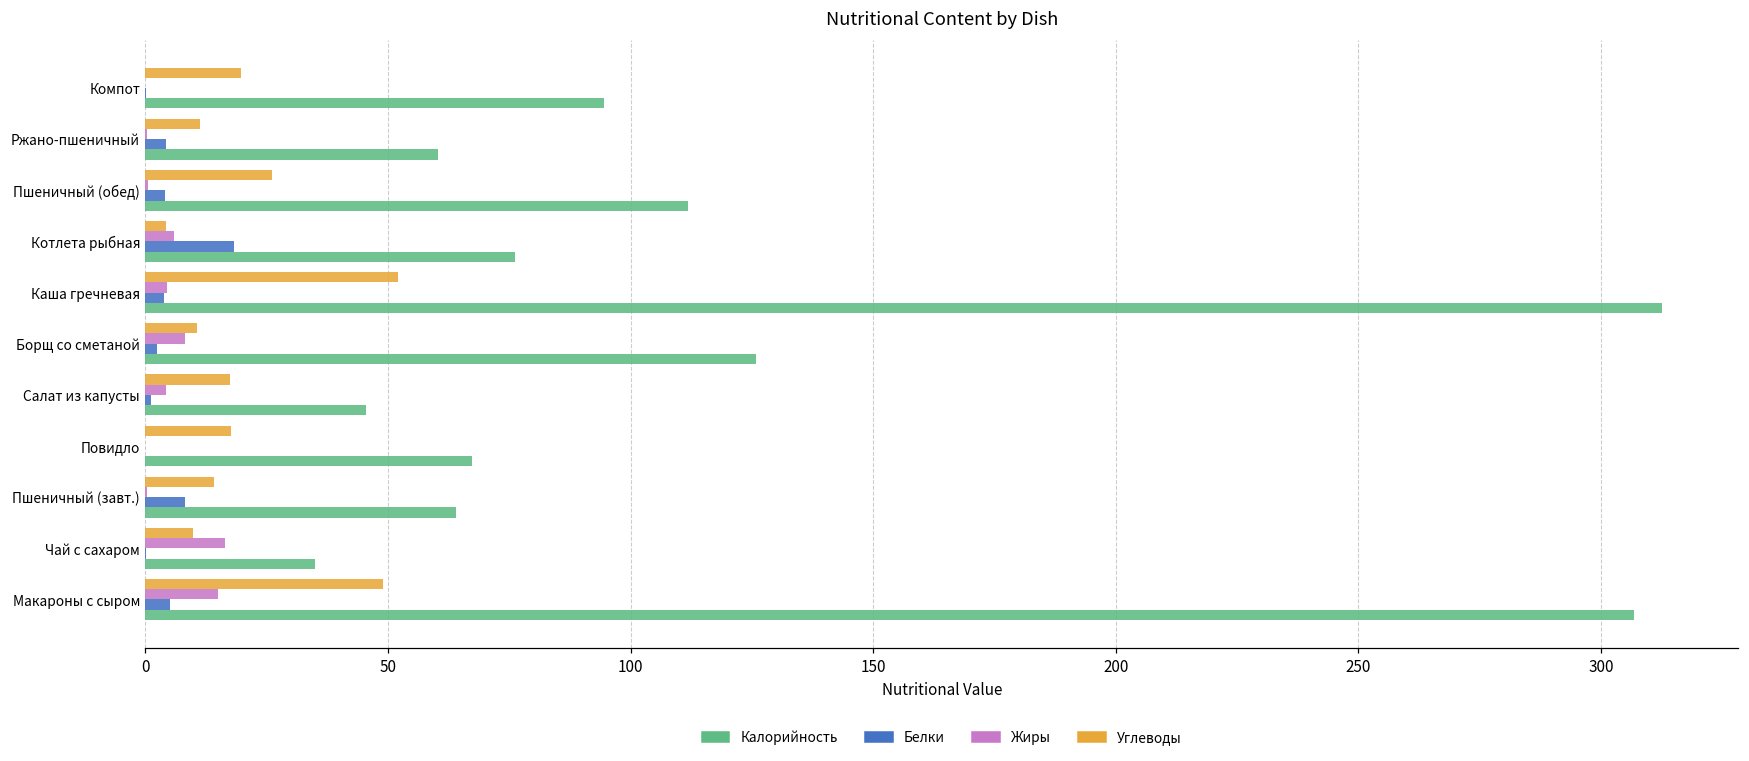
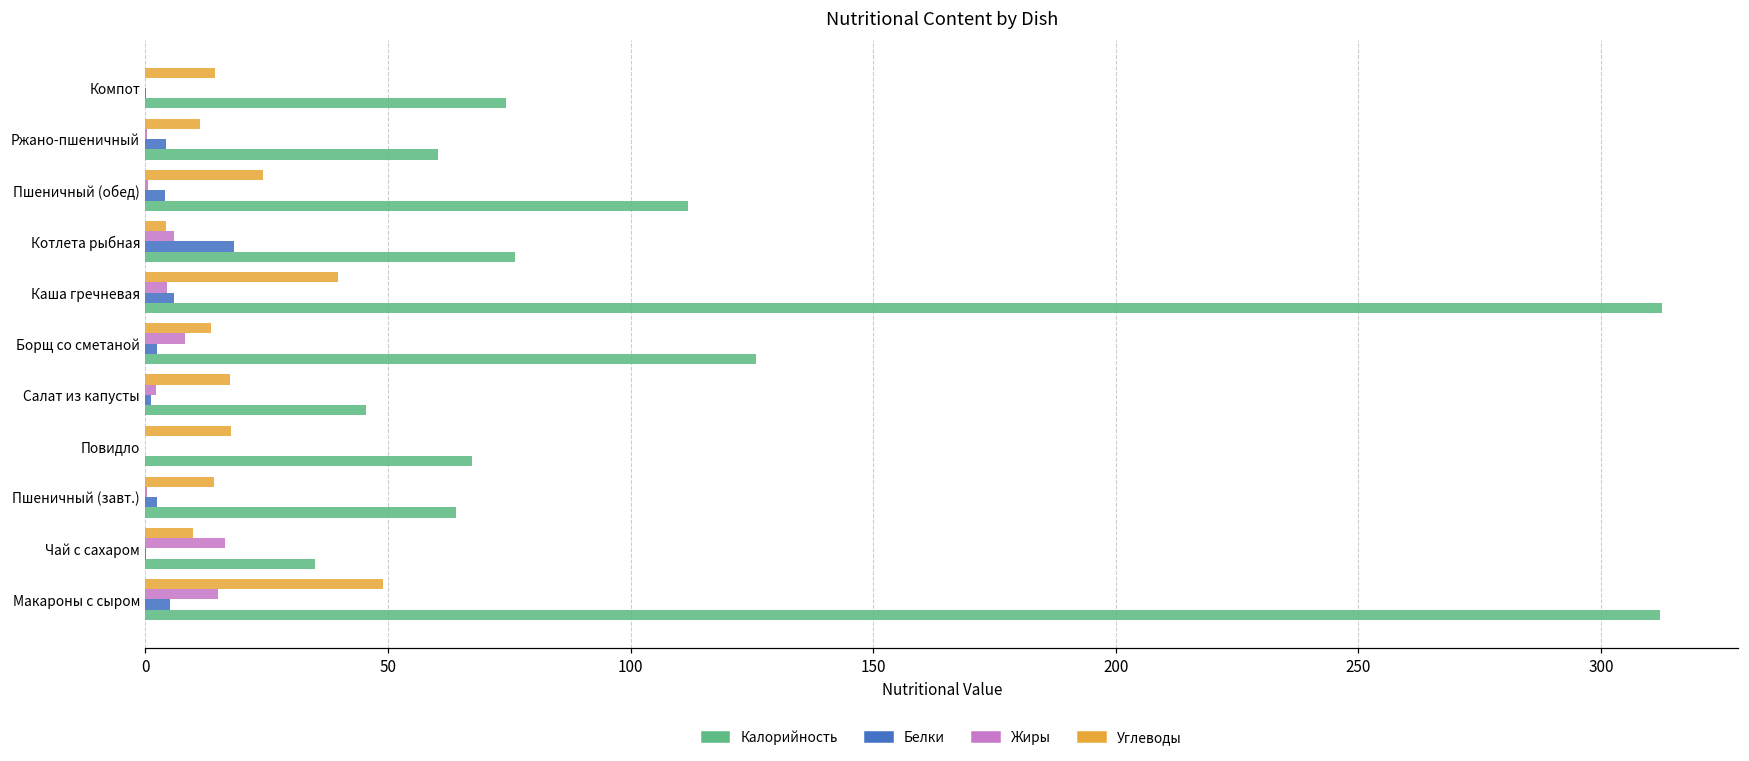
  {
    "Калорийность": {
-     "Компот": 95,
+     "Компот": 74,
      "Ржано-пшеничный": 60,
      "Пшеничный (обед)": 112,
      "Котлета рыбная": 76,
      "Каша гречневая": 313,
      "Борщ со сметаной": 126,
      "Салат из капусты": 46,
      "Повидло": 67,
      "Пшеничный (завт.)": 64,
      "Чай с сахаром": 35,
-     "Макароны с сыром": 307
+     "Макароны с сыром": 312
    },
    "Белки": {
      "Ржано-пшеничный": 4,
      "Пшеничный (обед)": 4,
      "Котлета рыбная": 18,
-     "Каша гречневая": 4,
+     "Каша гречневая": 6,
      "Борщ со сметаной": 2,
      "Салат из капусты": 1,
      "Повидло": 0,
-     "Пшеничный (завт.)": 8,
+     "Пшеничный (завт.)": 2,
      "Макароны с сыром": 5
    },
    "Жиры": {
      "Компот": 0,
      "Котлета рыбная": 6,
      "Каша гречневая": 4,
      "Борщ со сметаной": 8,
-     "Салат из капусты": 4,
+     "Салат из капусты": 2,
      "Повидло": 0,
      "Чай с сахаром": 16,
      "Макароны с сыром": 15
    },
    "Углеводы": {
-     "Компот": 20,
+     "Компот": 14,
      "Ржано-пшеничный": 11,
-     "Пшеничный (обед)": 26,
+     "Пшеничный (обед)": 24,
      "Котлета рыбная": 4,
-     "Каша гречневая": 52,
-     "Борщ со сметаной": 11,
+     "Каша гречневая": 40,
+     "Борщ со сметаной": 14,
      "Салат из капусты": 17,
      "Повидло": 18,
      "Пшеничный (завт.)": 14,
      "Чай с сахаром": 10,
      "Макароны с сыром": 49
    }
  }
